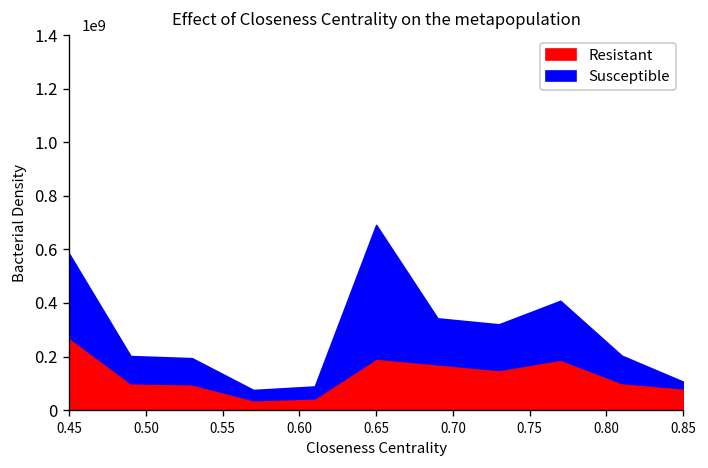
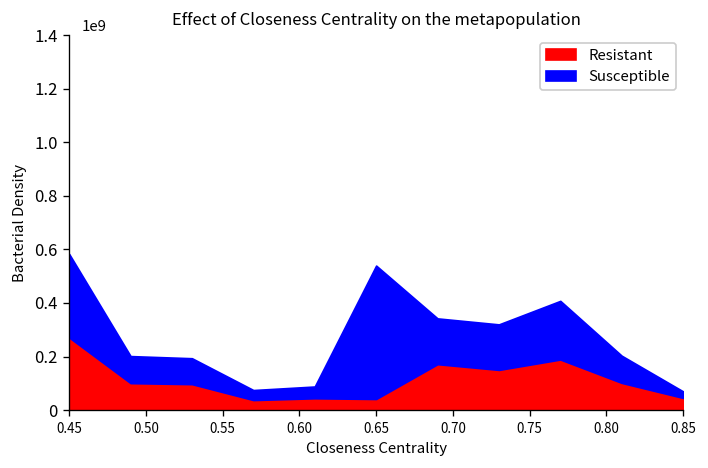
  {
    "Resistant": {
-     "0.65": 0.19,
-     "0.85": 0.08
+     "0.65": 0.04,
+     "0.85": 0.05
    },
    "Susceptible": {
      "0.45": 0.31,
      "0.65": 0.50,
      "0.85": 0.02
    }
  }
